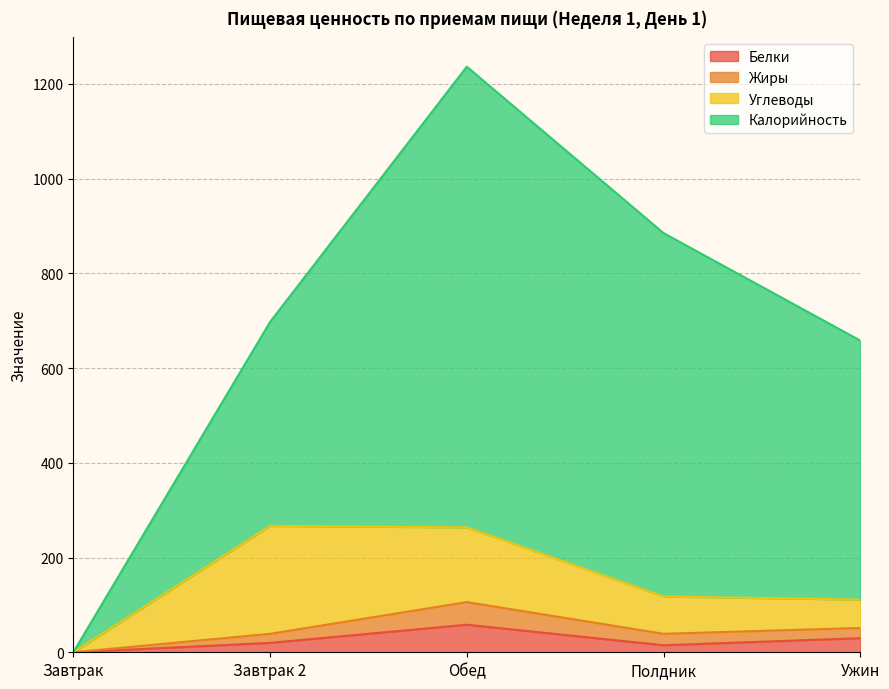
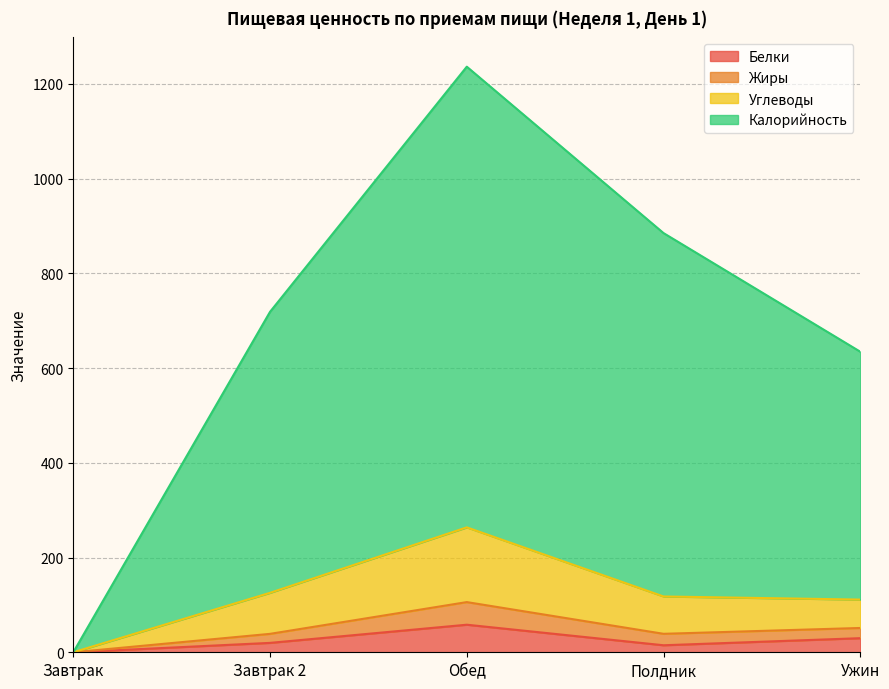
  {
    "Углеводы": {
-     "Завтрак 2": 230,
+     "Завтрак 2": 90,
      "Обед": 160,
      "Полдник": 80,
      "Ужин": 60
    },
    "Калорийность": {
-     "Завтрак 2": 430,
+     "Завтрак 2": 590,
      "Обед": 970,
      "Полдник": 770,
-     "Ужин": 550
+     "Ужин": 520
    }
  }
